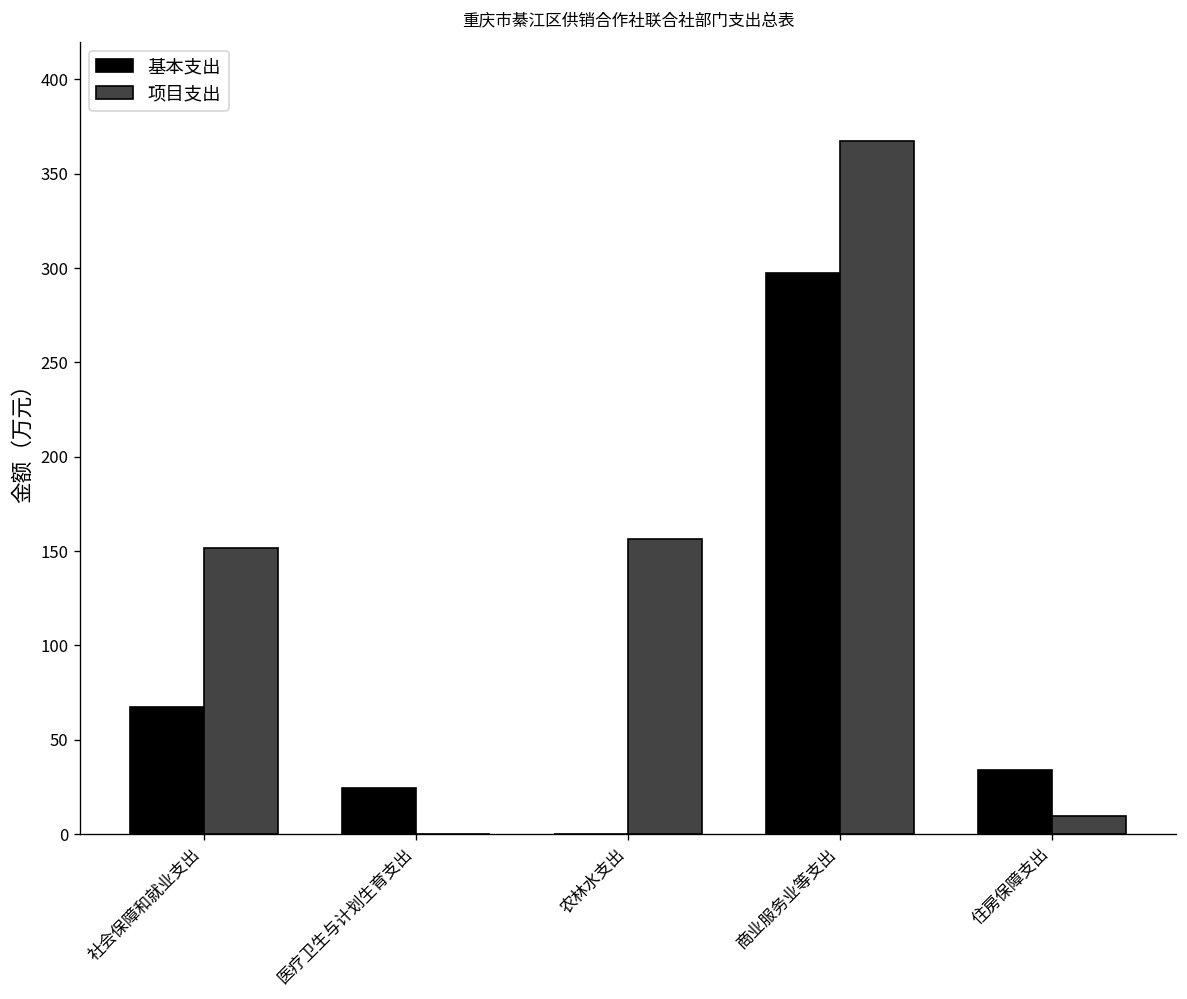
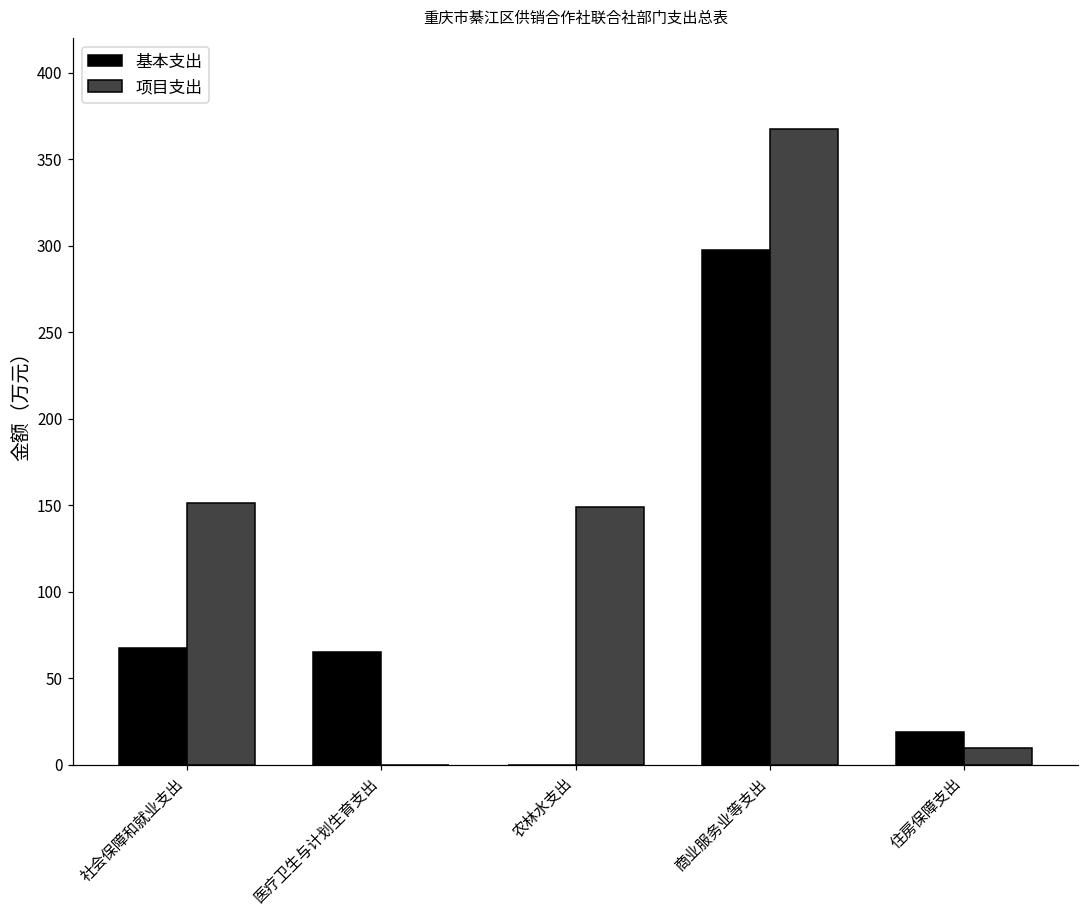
  {
    "基本支出": {
      "社会保障和就业支出": 67,
-     "医疗卫生与计划生育支出": 24,
+     "医疗卫生与计划生育支出": 65,
      "农林水支出": 0,
      "商业服务业等支出": 297,
-     "住房保障支出": 34
+     "住房保障支出": 19
    },
    "项目支出": {
      "社会保障和就业支出": 151,
      "医疗卫生与计划生育支出": 0,
-     "农林水支出": 156,
+     "农林水支出": 149,
      "商业服务业等支出": 367,
      "住房保障支出": 10
    }
  }
